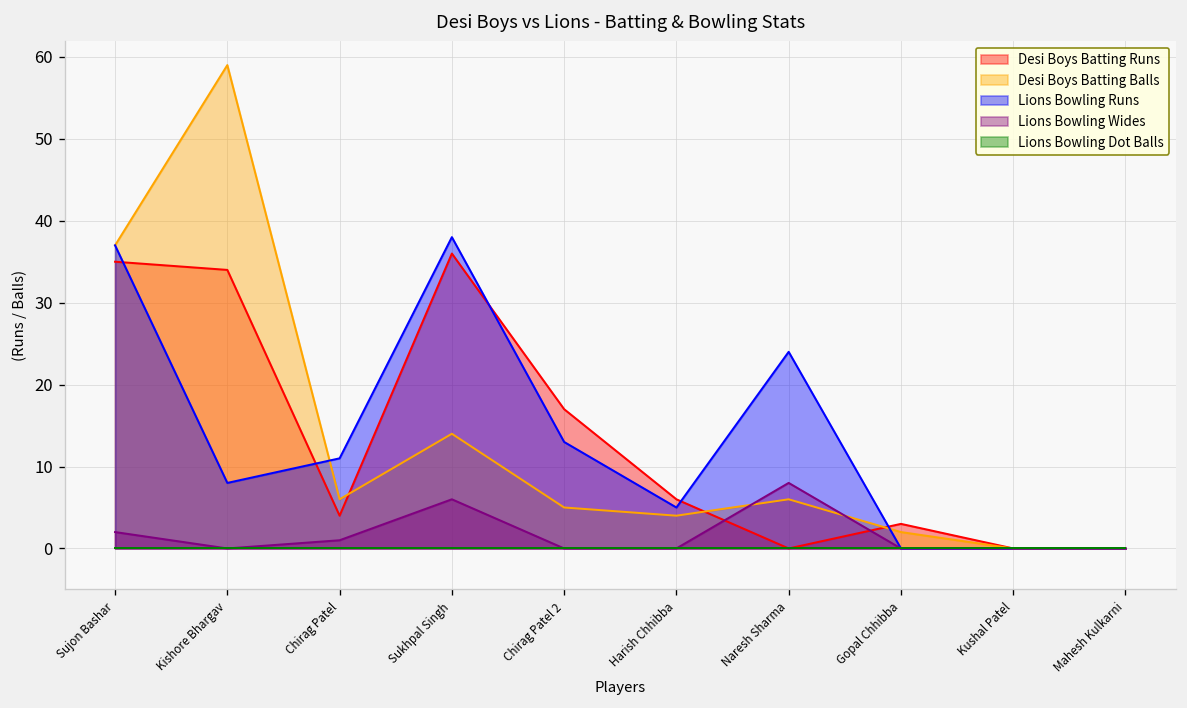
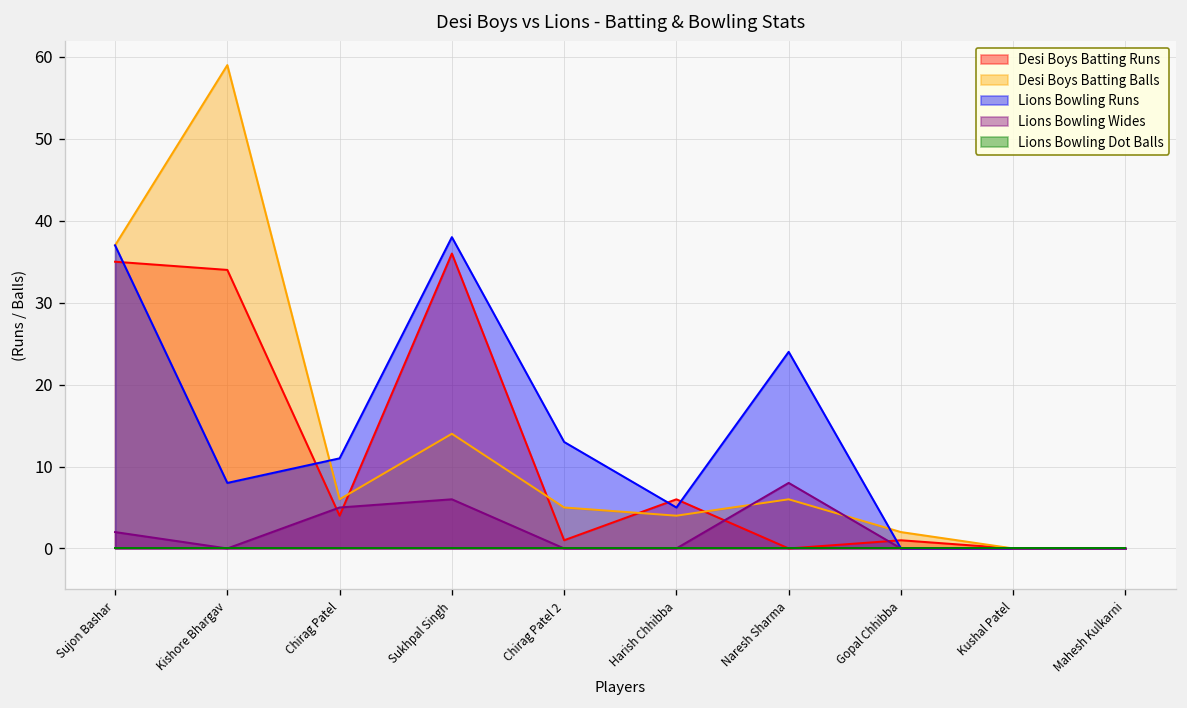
  {
    "Desi Boys Batting Runs": {
      "Sujon Bashar": 35,
      "Kishore Bhargav": 34,
      "Chirag Patel": 4,
      "Sukhpal Singh": 36,
-     "Chirag Patel 2": 17,
+     "Chirag Patel 2": 1,
      "Harish Chhibba": 6,
-     "Gopal Chhibba": 3
+     "Gopal Chhibba": 1
    },
    "Desi Boys Batting Balls": {
      "Kishore Bhargav": 59,
      "Chirag Patel": 6,
      "Sukhpal Singh": 14,
      "Chirag Patel 2": 5,
      "Harish Chhibba": 4,
      "Naresh Sharma": 6,
      "Gopal Chhibba": 2
    },
    "Lions Bowling Runs": {
      "Kishore Bhargav": 8,
      "Chirag Patel": 11,
      "Sukhpal Singh": 38,
      "Chirag Patel 2": 13,
      "Harish Chhibba": 5,
      "Naresh Sharma": 24
    },
    "Lions Bowling Wides": {
      "Sujon Bashar": 2,
-     "Chirag Patel": 1,
+     "Chirag Patel": 5,
      "Sukhpal Singh": 6,
      "Naresh Sharma": 8
    },
    "Lions Bowling Dot Balls": {
      "Sujon Bashar": 0,
      "Chirag Patel": 0,
      "Sukhpal Singh": 0
    }
  }
